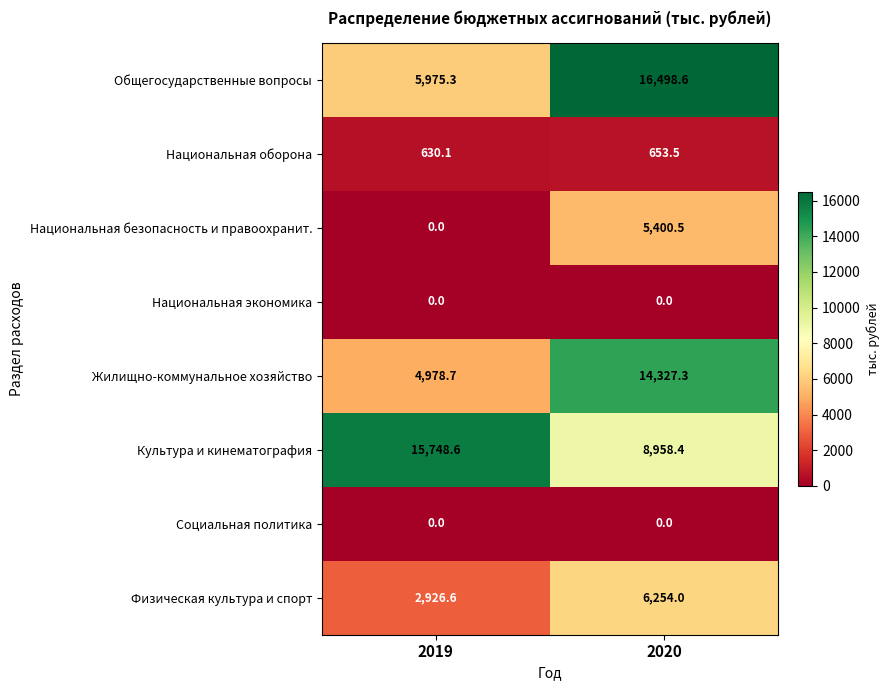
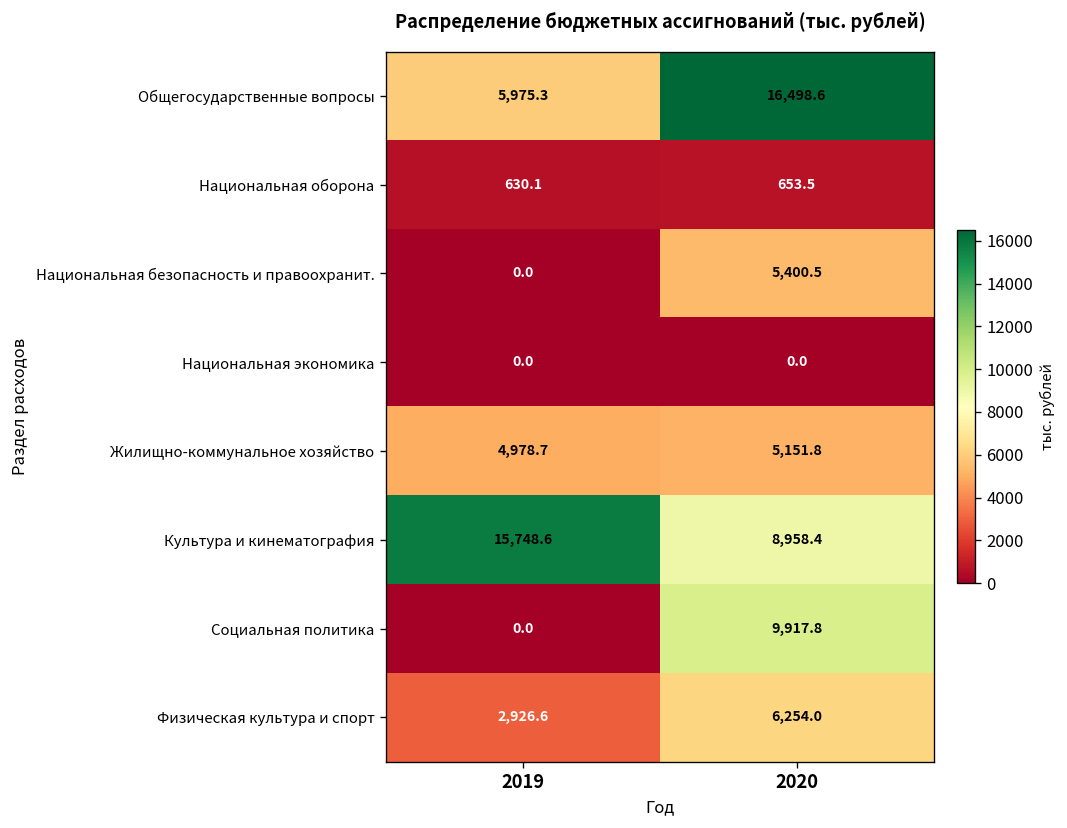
  {
    "Общегосударственные вопросы": {
      "2019": "5,975.3",
      "2020": "16,498.6"
    },
    "Национальная оборона": {
      "2019": "630.1",
      "2020": "653.5"
    },
    "Национальная безопасность и правоохранит.": {
      "2019": "0.0",
      "2020": "5,400.5"
    },
    "Национальная экономика": {
      "2019": "0.0",
      "2020": "0.0"
    },
    "Жилищно-коммунальное хозяйство": {
      "2019": "4,978.7",
-     "2020": "14,327.3"
+     "2020": "5,151.8"
    },
    "Культура и кинематография": {
      "2019": "15,748.6",
      "2020": "8,958.4"
    },
    "Социальная политика": {
      "2019": "0.0",
-     "2020": "0.0"
+     "2020": "9,917.8"
    },
    "Физическая культура и спорт": {
      "2019": "2,926.6",
      "2020": "6,254.0"
    }
  }
